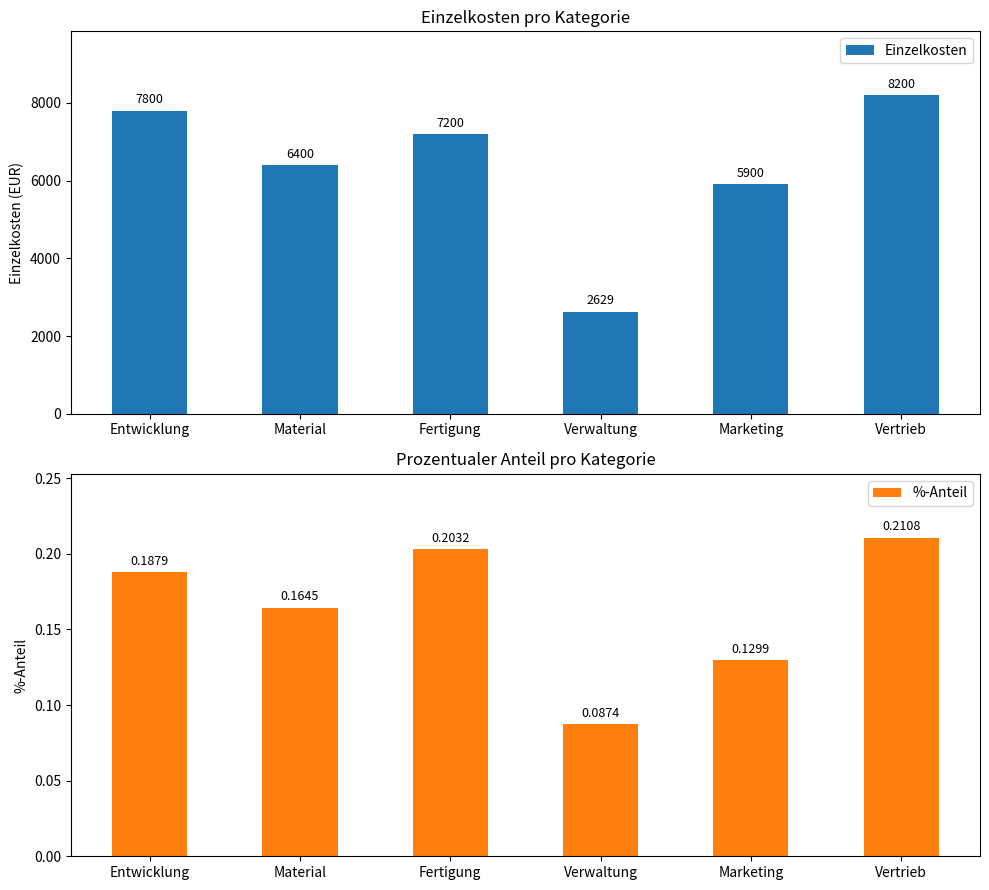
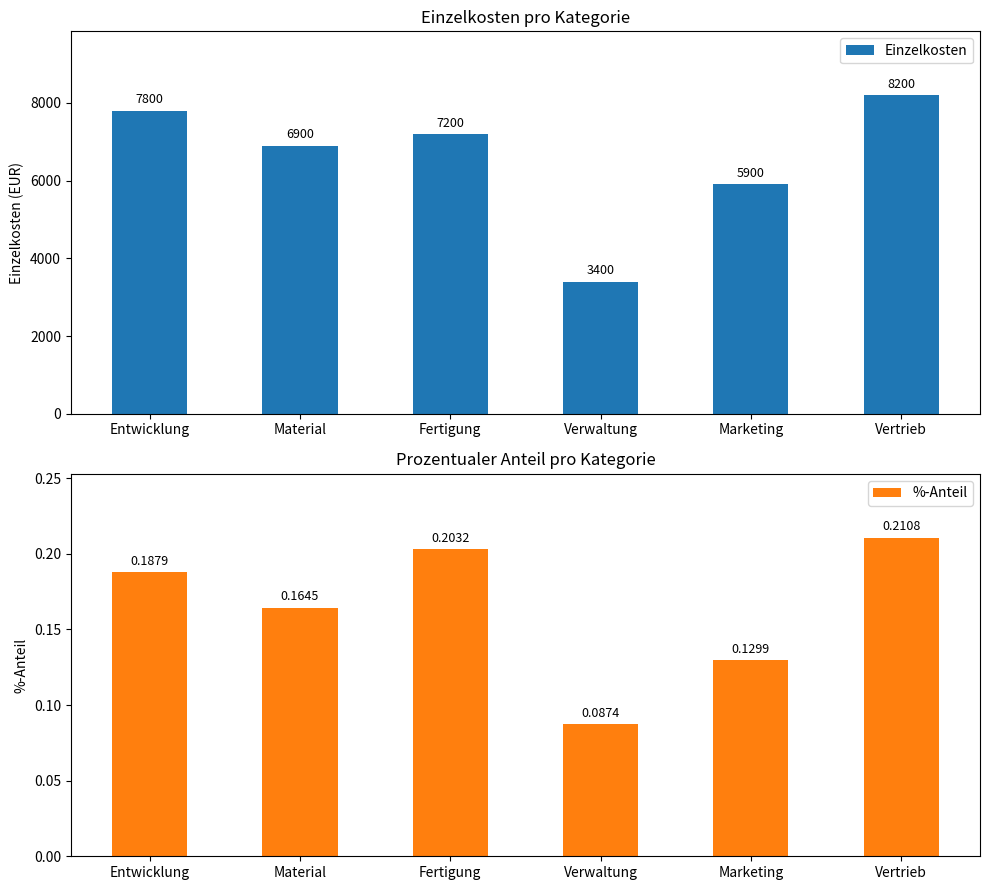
  {
    "Einzelkosten pro Kategorie": {
      "Entwicklung": 7800,
-     "Material": 6400,
+     "Material": 6900,
      "Fertigung": 7200,
-     "Verwaltung": 2629,
+     "Verwaltung": 3400,
      "Marketing": 5900,
      "Vertrieb": 8200
    },
    "Prozentualer Anteil pro Kategorie": {
      "Entwicklung": 0.1879,
      "Material": 0.1645,
      "Fertigung": 0.2032,
      "Verwaltung": 0.0874,
      "Marketing": 0.1299,
      "Vertrieb": 0.2108
    }
  }
